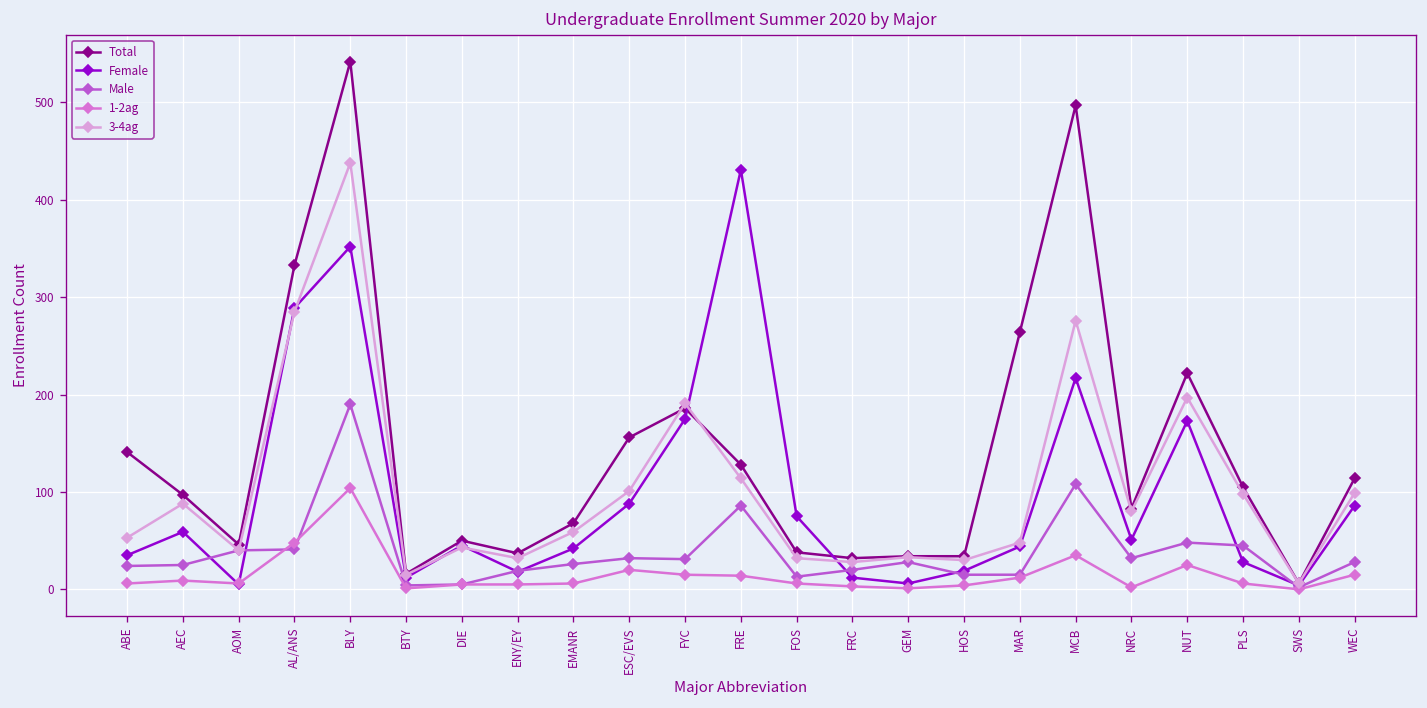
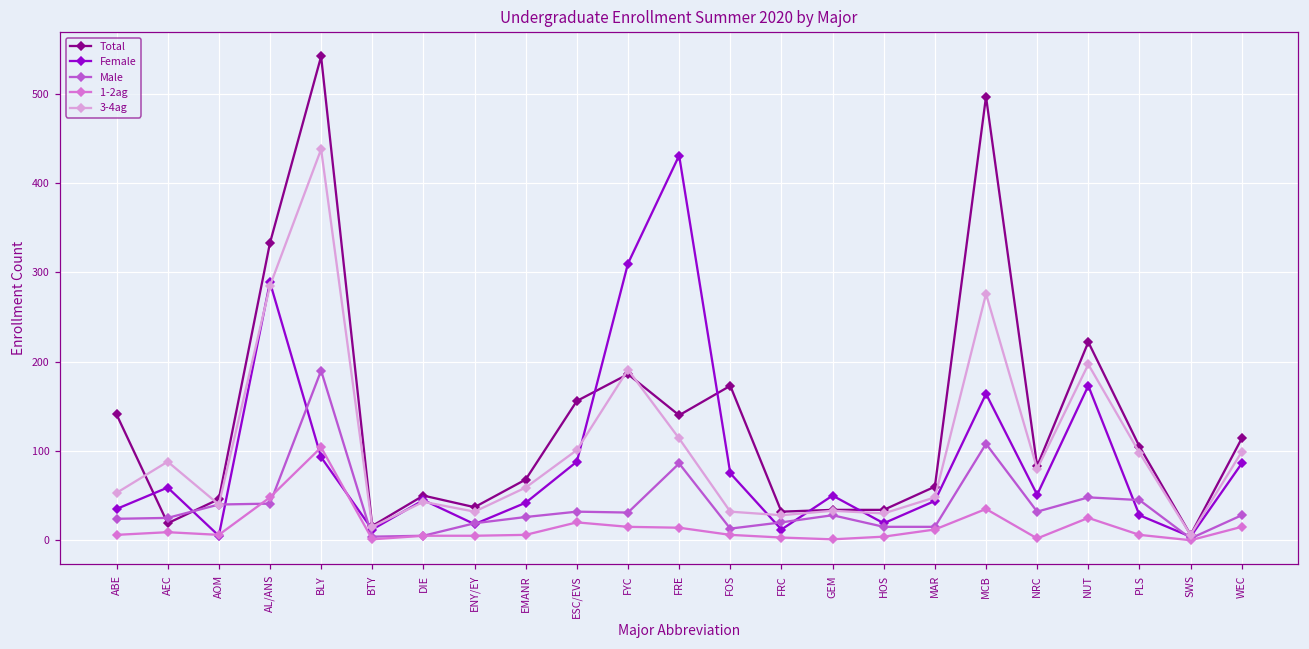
  {
    "Total": {
      "ABE": 140,
-     "AEC": 100,
+     "AEC": 20,
      "AOM": 50,
      "AL/ANS": 330,
      "BLY": 540,
      "DIE": 50,
      "ENY/EY": 40,
      "EMANR": 70,
      "ESC/EVS": 160,
      "FYC": 190,
-     "FRE": 130,
-     "FOS": 40,
+     "FRE": 140,
+     "FOS": 170,
      "FRC": 30,
      "HOS": 30,
-     "MAR": 260,
+     "MAR": 60,
      "MCB": 500,
      "NUT": 220,
      "PLS": 110,
      "WEC": 110
    },
    "Female": {
      "ABE": 40,
      "AEC": 60,
      "AL/ANS": 290,
-     "BLY": 350,
+     "BLY": 90,
      "EMANR": 40,
      "ESC/EVS": 90,
-     "FYC": 180,
+     "FYC": 310,
      "FRE": 430,
      "FOS": 80,
      "FRC": 10,
-     "GEM": 10,
+     "GEM": 50,
      "HOS": 20,
      "MAR": 40,
-     "MCB": 220,
+     "MCB": 160,
      "NRC": 50,
      "NUT": 170,
      "PLS": 30,
      "WEC": 90
    }
  }
